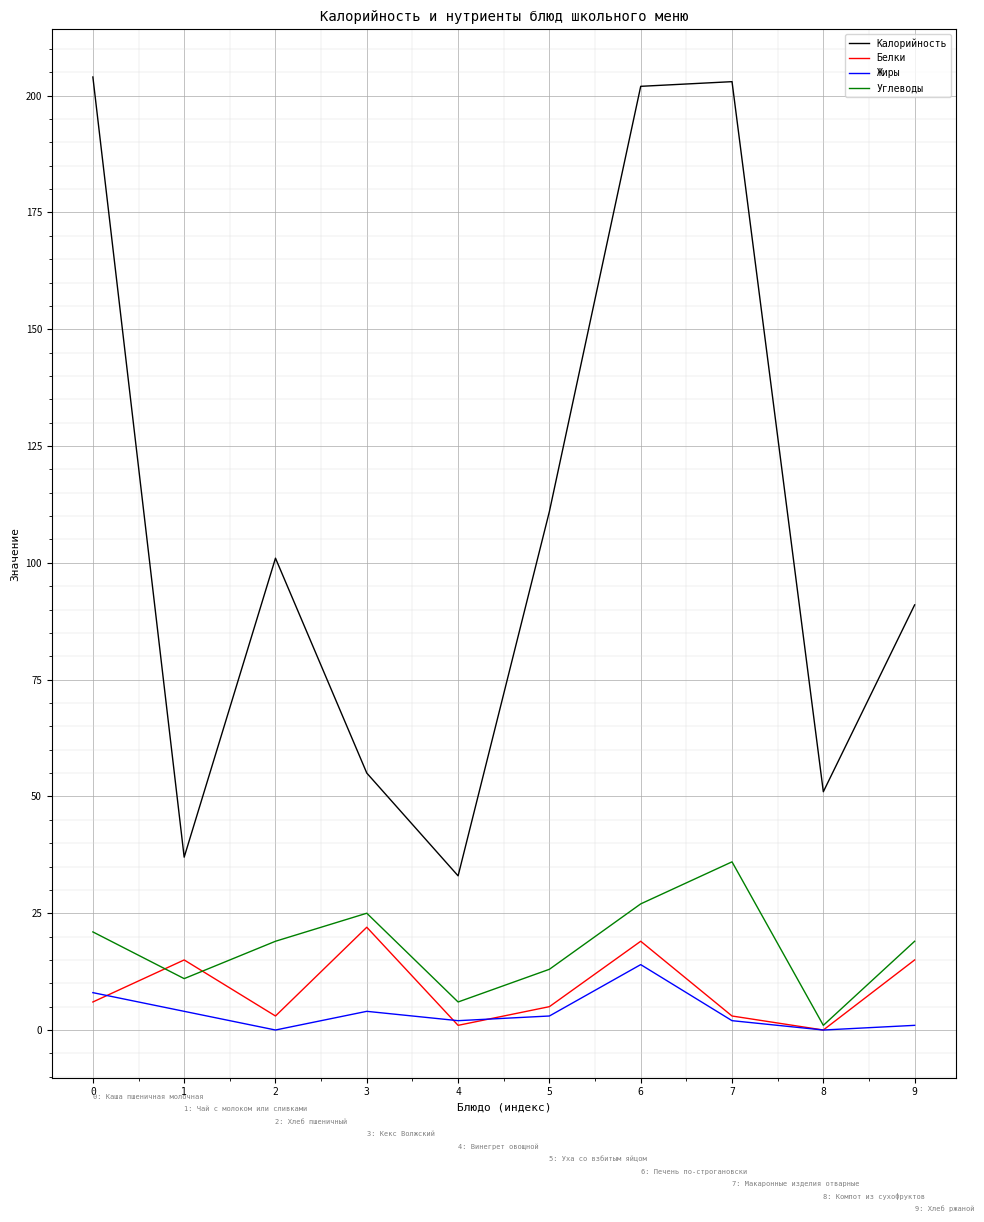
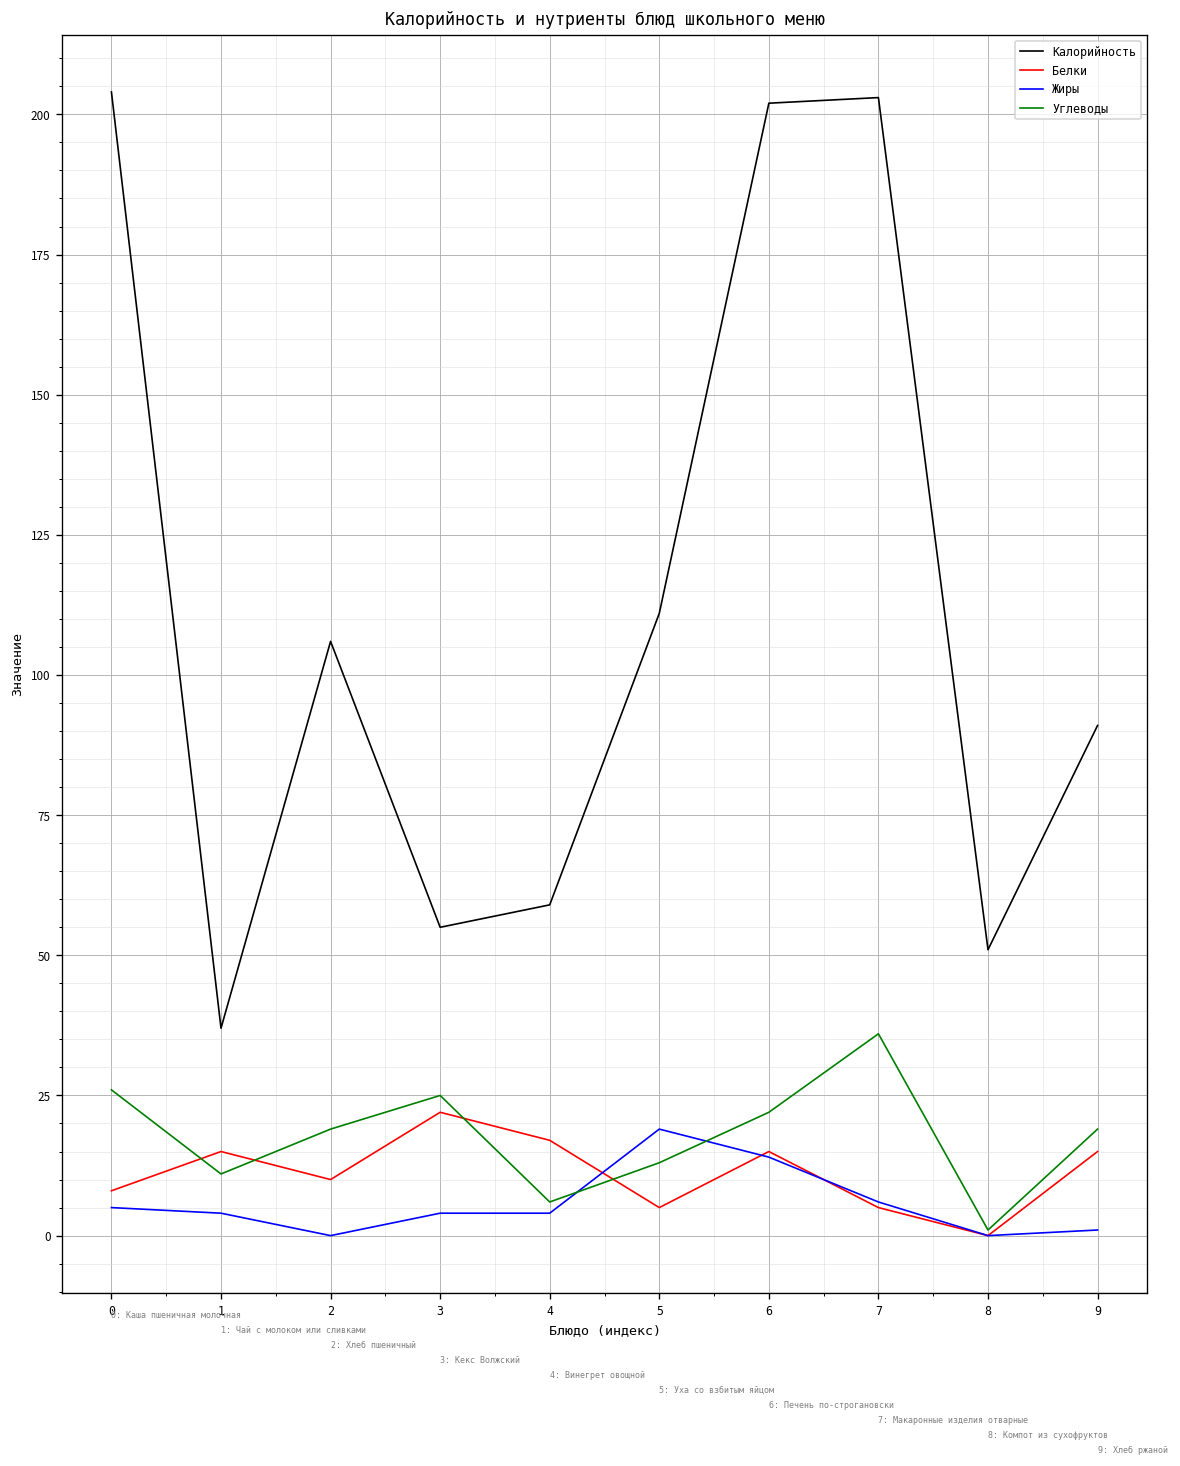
  {
    "Калорийность": {
      "0": 204,
      "1": 37,
-     "2": 101,
+     "2": 106,
      "3": 55,
-     "4": 33,
+     "4": 59,
      "5": 111,
      "6": 202,
      "7": 203,
      "8": 51,
      "9": 91
    },
    "Белки": {
-     "0": 6,
+     "0": 8,
      "1": 15,
-     "2": 3,
+     "2": 10,
      "3": 22,
-     "4": 1,
+     "4": 17,
      "5": 5,
-     "6": 19,
-     "7": 3,
+     "6": 15,
+     "7": 5,
      "9": 15
    },
    "Жиры": {
-     "0": 8,
+     "0": 5,
      "1": 4,
      "2": 0,
      "3": 4,
-     "4": 2,
-     "5": 3,
+     "4": 4,
+     "5": 19,
      "6": 14,
-     "7": 2,
+     "7": 6,
      "9": 1
    },
    "Углеводы": {
-     "0": 21,
+     "0": 26,
      "1": 11,
      "2": 19,
      "3": 25,
      "4": 6,
      "5": 13,
-     "6": 27,
+     "6": 22,
      "7": 36,
      "8": 1,
      "9": 19
    }
  }
